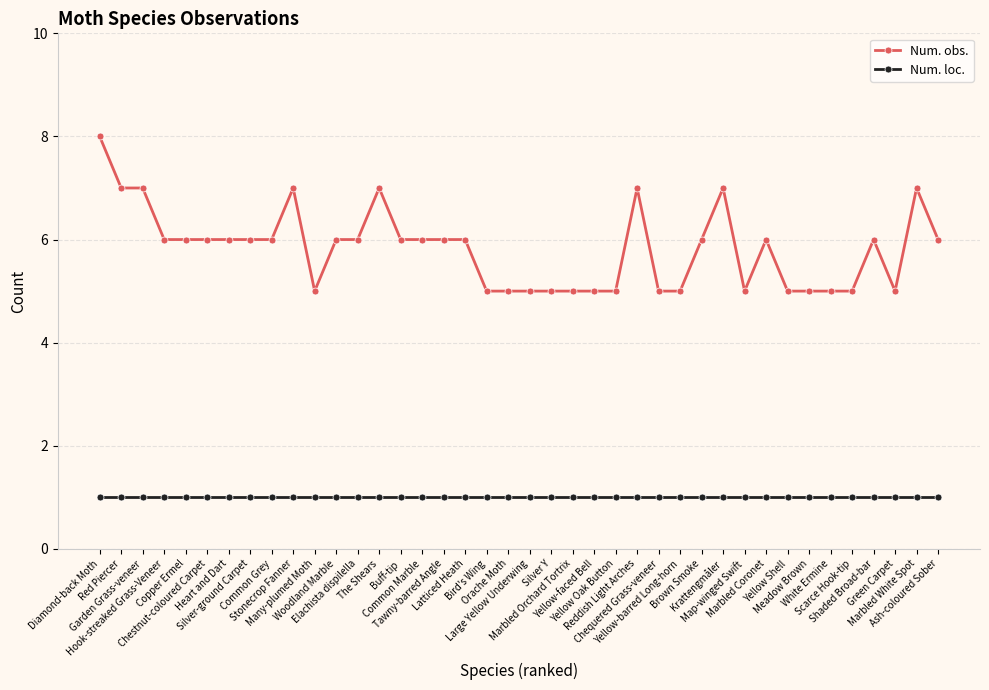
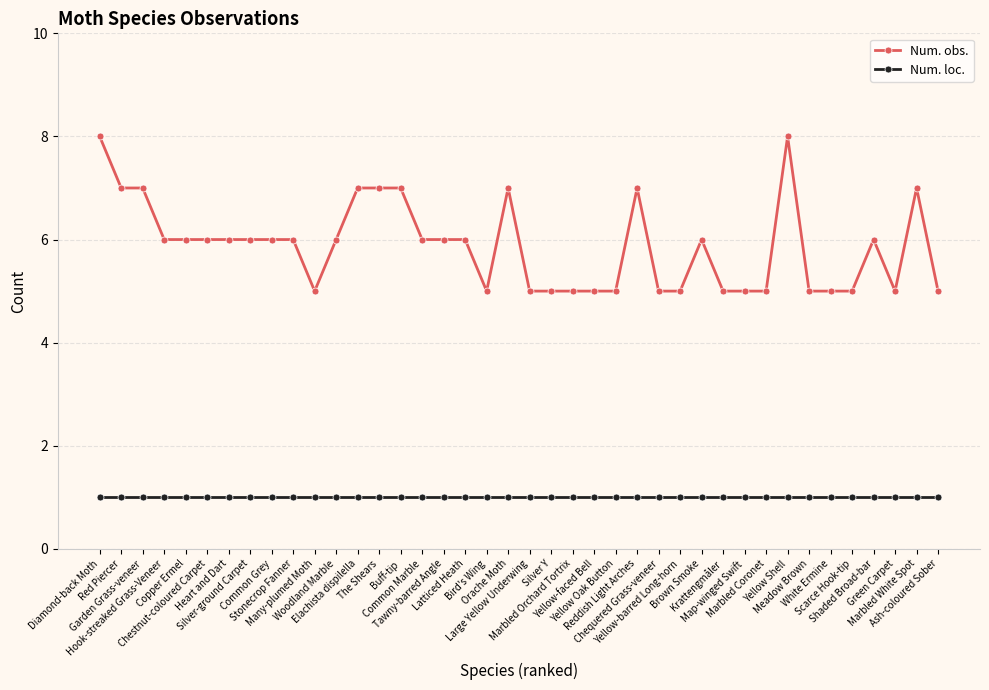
  {
    "Num. obs.": {
      "Diamond-back Moth": 8,
      "Red Piercer": 7,
      "Garden Grass-veneer": 7,
      "Hook-streaked Grass-Veneer": 6,
      "Copper Ermel": 6,
      "Chestnut-coloured Carpet": 6,
      "Heart and Dart": 6,
      "Silver-ground Carpet": 6,
      "Common Grey": 6,
-     "Stonecrop Fanner": 7,
+     "Stonecrop Fanner": 6,
      "Many-plumed Moth": 5,
      "Woodland Marble": 6,
-     "Elachista dispilella": 6,
+     "Elachista dispilella": 7,
      "The Shears": 7,
-     "Buff-tip": 6,
+     "Buff-tip": 7,
      "Common Marble": 6,
      "Tawny-barred Angle": 6,
      "Latticed Heath": 6,
      "Bird's Wing": 5,
-     "Orache Moth": 5,
+     "Orache Moth": 7,
      "Large Yellow Underwing": 5,
      "Silver Y": 5,
      "Marbled Orchard Tortrix": 5,
      "Yellow-faced Bell": 5,
      "Yellow Oak Button": 5,
      "Reddish Light Arches": 7,
      "Chequered Grass-veneer": 5,
      "Yellow-barred Long-horn": 5,
      "Brown Smoke": 6,
-     "Krattengmåler": 7,
+     "Krattengmåler": 5,
      "Map-winged Swift": 5,
-     "Marbled Coronet": 6,
-     "Yellow Shell": 5,
+     "Marbled Coronet": 5,
+     "Yellow Shell": 8,
      "Meadow Brown": 5,
      "White Ermine": 5,
      "Scarce Hook-tip": 5,
      "Shaded Broad-bar": 6,
      "Green Carpet": 5,
      "Marbled White Spot": 7,
-     "Ash-coloured Sober": 6
+     "Ash-coloured Sober": 5
    },
    "Num. loc.": {
      "Diamond-back Moth": 1,
      "Red Piercer": 1,
      "Garden Grass-veneer": 1,
      "Hook-streaked Grass-Veneer": 1,
      "Copper Ermel": 1,
      "Chestnut-coloured Carpet": 1,
      "Heart and Dart": 1,
      "Silver-ground Carpet": 1,
      "Common Grey": 1,
      "Stonecrop Fanner": 1,
      "Many-plumed Moth": 1,
      "Woodland Marble": 1,
      "Elachista dispilella": 1,
      "The Shears": 1,
      "Buff-tip": 1,
      "Common Marble": 1,
      "Tawny-barred Angle": 1,
      "Latticed Heath": 1,
      "Bird's Wing": 1,
      "Orache Moth": 1,
      "Large Yellow Underwing": 1,
      "Silver Y": 1,
      "Marbled Orchard Tortrix": 1,
      "Yellow-faced Bell": 1,
      "Yellow Oak Button": 1,
      "Reddish Light Arches": 1,
      "Chequered Grass-veneer": 1,
      "Yellow-barred Long-horn": 1,
      "Brown Smoke": 1,
      "Krattengmåler": 1,
      "Map-winged Swift": 1,
      "Marbled Coronet": 1,
      "Yellow Shell": 1,
      "Meadow Brown": 1,
      "White Ermine": 1,
      "Scarce Hook-tip": 1,
      "Shaded Broad-bar": 1,
      "Green Carpet": 1,
      "Marbled White Spot": 1,
      "Ash-coloured Sober": 1
    }
  }
